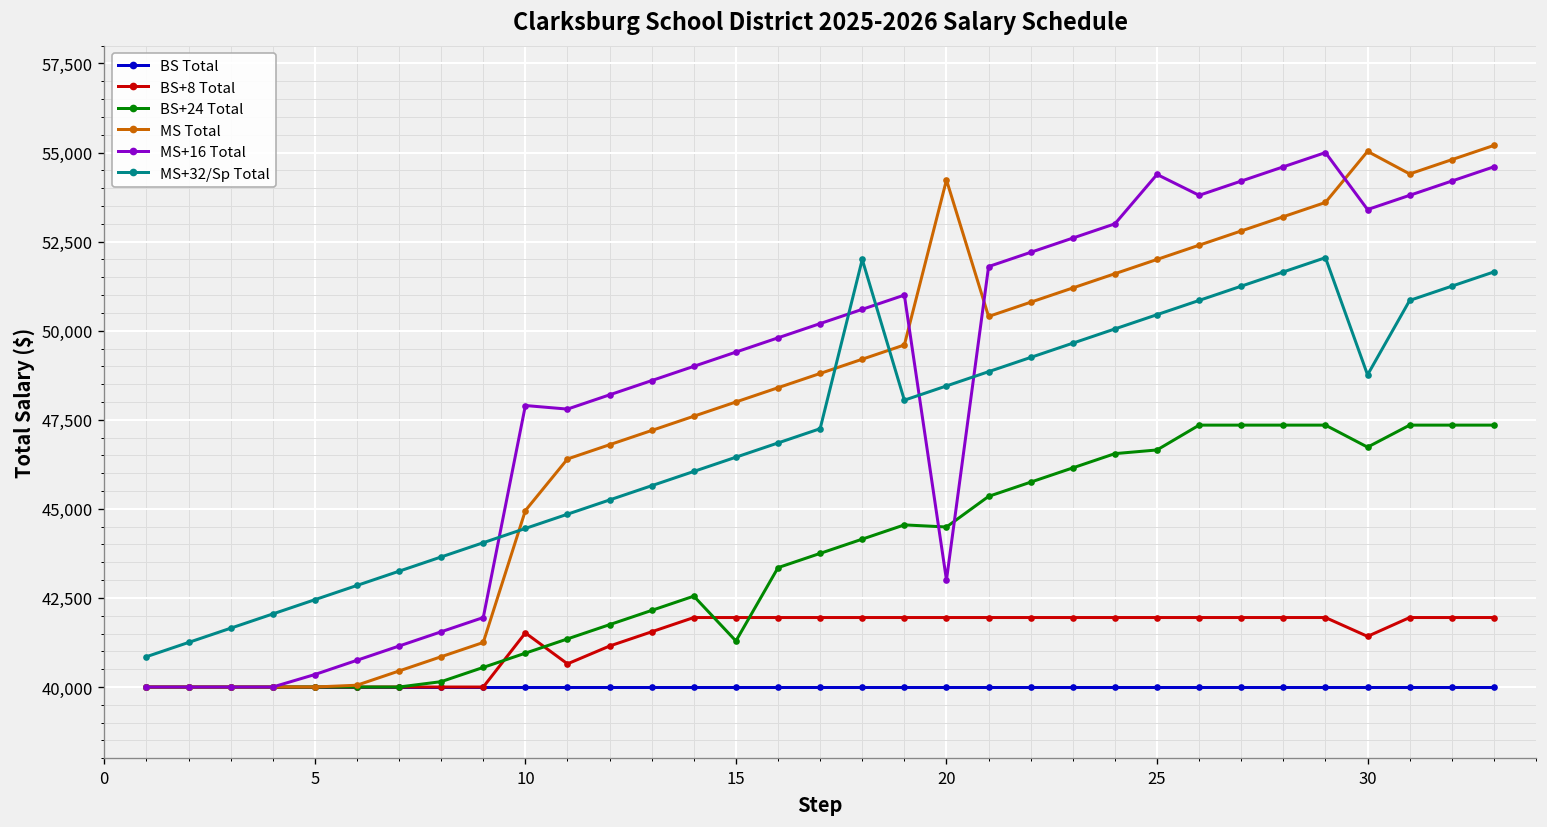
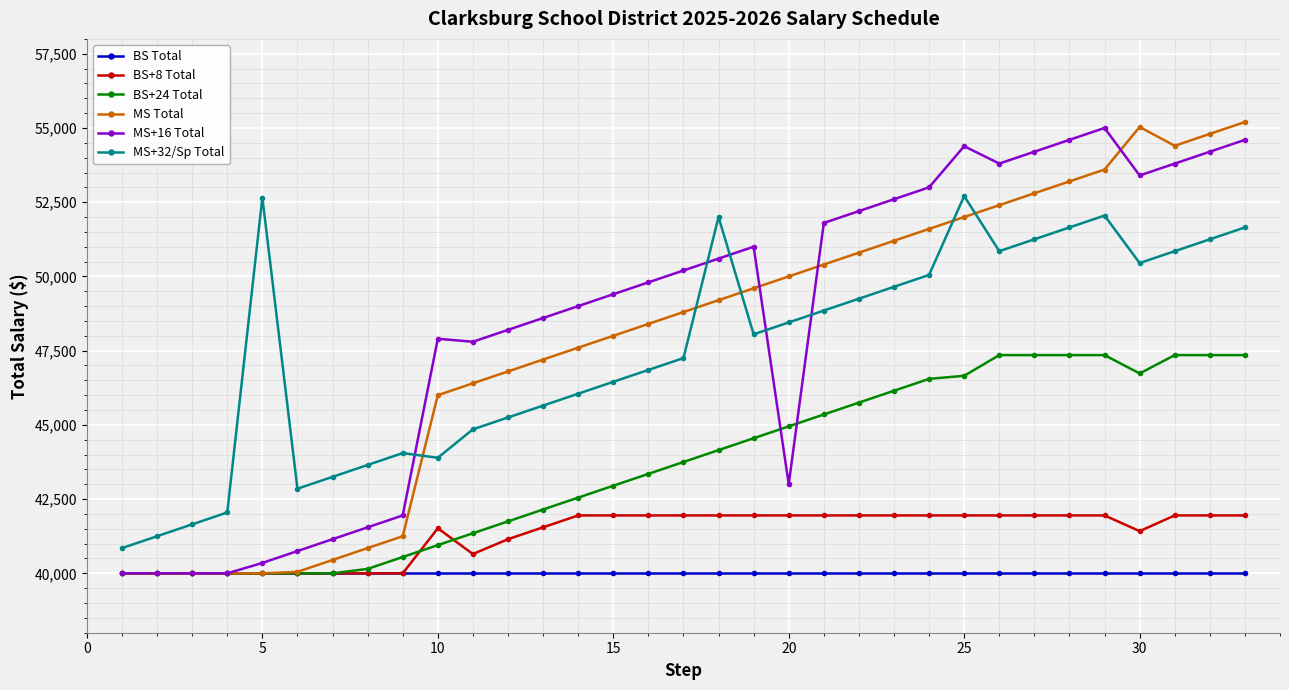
  {
    "BS Total": {
      "10": "40,000",
      "15": "40,000",
      "20": "40,000",
      "25": "40,000",
      "30": "40,000"
    },
    "BS+8 Total": {
      "10": "41,500",
      "15": "42,000",
      "20": "42,000",
      "25": "42,000",
      "30": "41,400"
    },
    "BS+24 Total": {
      "10": "41,000",
-     "15": "41,300",
-     "20": "44,500",
+     "15": "43,000",
+     "20": "45,000",
      "25": "46,700",
      "30": "46,700"
    },
    "MS Total": {
-     "10": "45,000",
+     "10": "46,000",
      "15": "48,000",
-     "20": "54,200",
+     "20": "50,000",
      "25": "52,000",
      "30": "55,000"
    },
    "MS+16 Total": {
      "5": "40,400",
      "10": "47,900",
      "15": "49,400",
      "20": "43,000",
      "25": "54,400",
      "30": "53,400"
    },
    "MS+32/Sp Total": {
-     "5": "42,500",
-     "10": "44,500",
+     "5": "52,700",
+     "10": "43,900",
      "15": "46,500",
      "20": "48,500",
-     "25": "50,500",
-     "30": "48,800"
+     "25": "52,700",
+     "30": "50,500"
    }
  }
